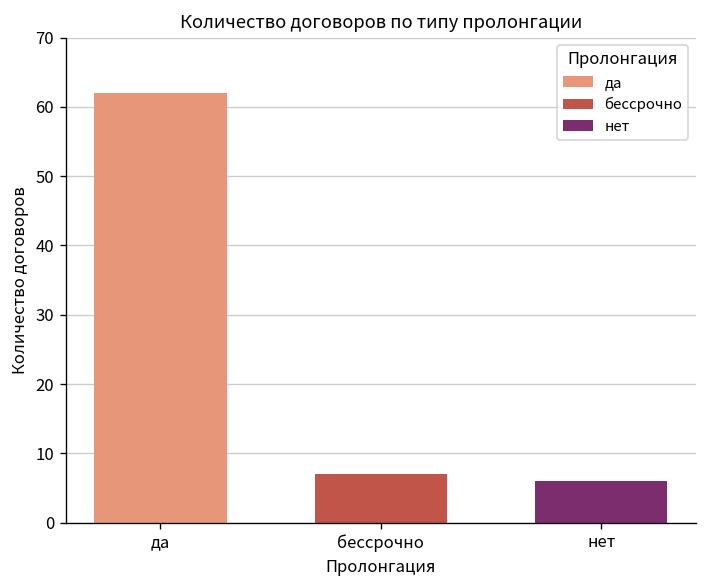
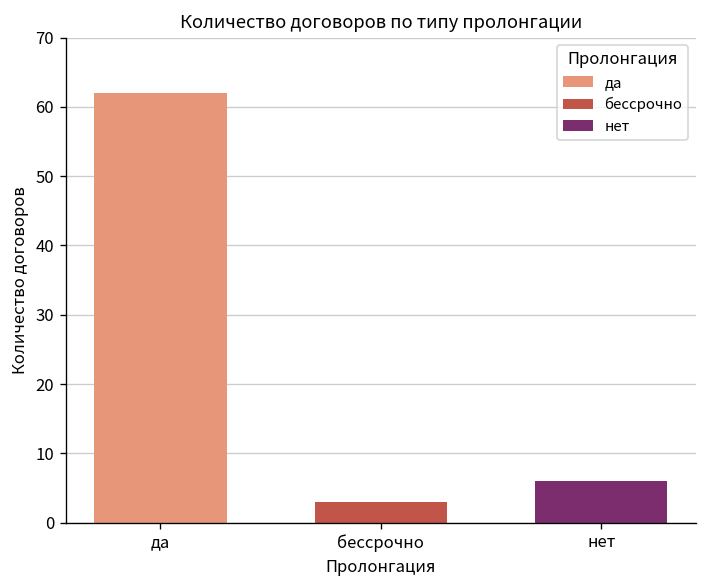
  {
    "да": 62,
-   "бессрочно": 7,
+   "бессрочно": 3,
    "нет": 6
  }
